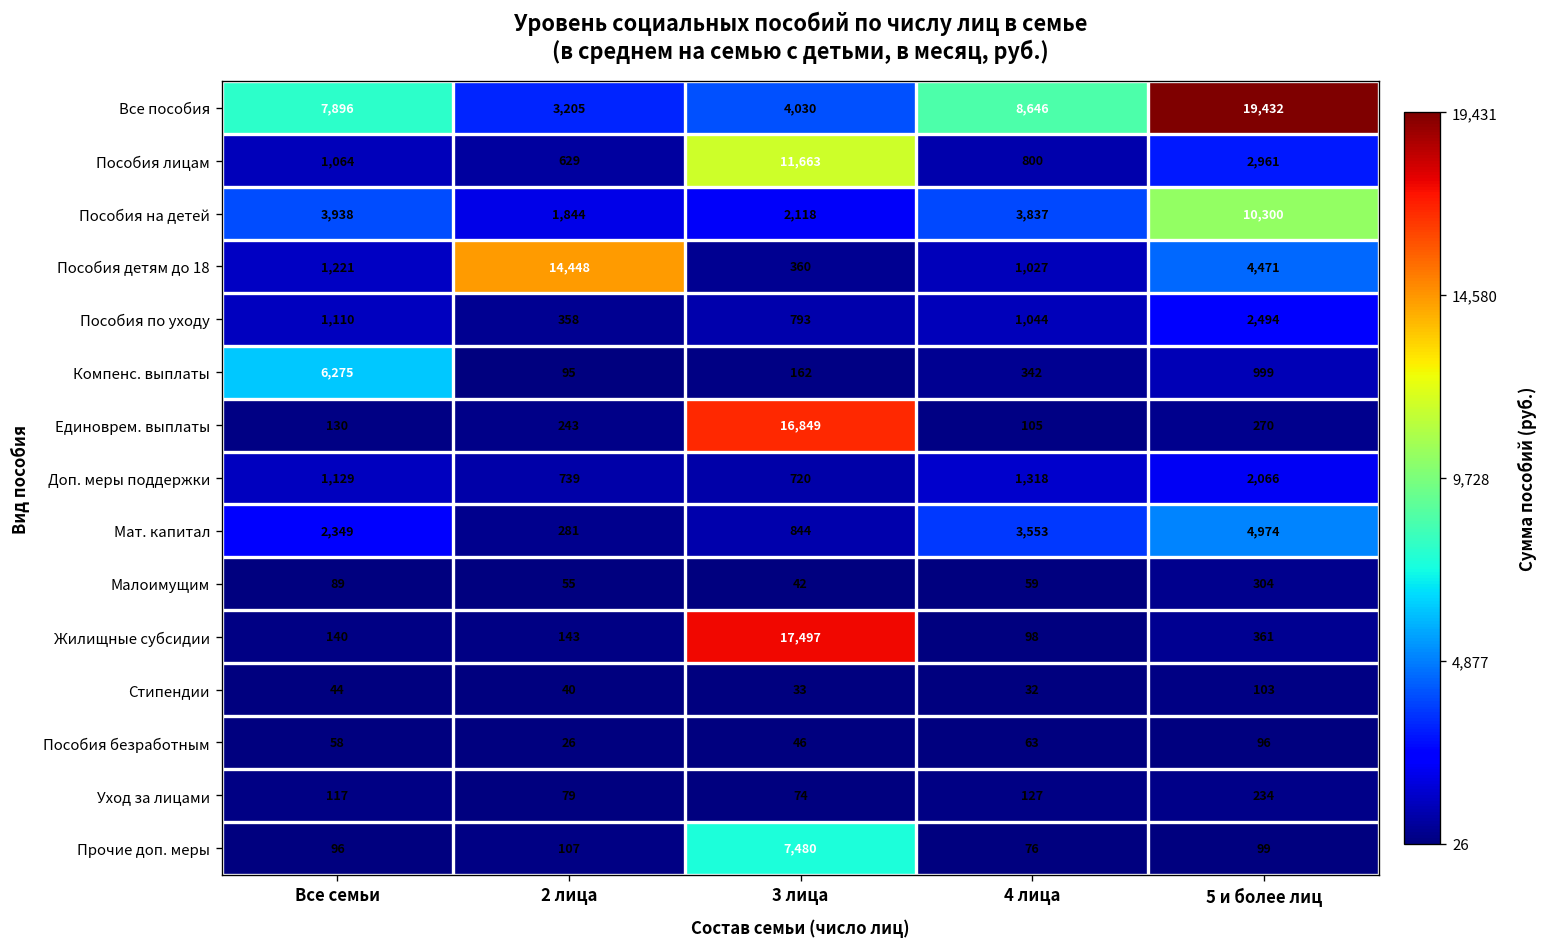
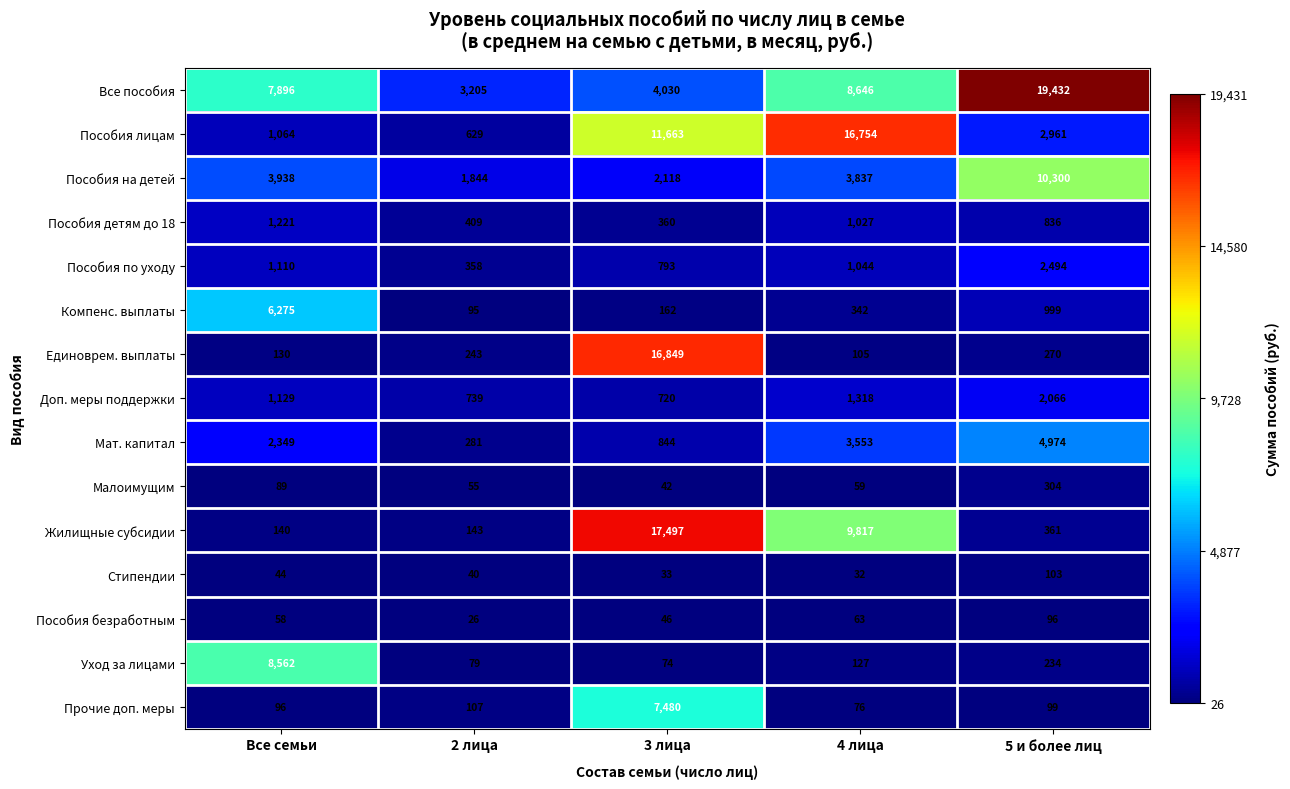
  {
    "Все пособия": {
      "Все семьи": "7,896",
      "2 лица": "3,205",
      "3 лица": "4,030",
      "4 лица": "8,646",
      "5 и более лиц": "19,432"
    },
    "Пособия лицам": {
      "Все семьи": "1,064",
      "2 лица": "629",
      "3 лица": "11,663",
-     "4 лица": "800",
+     "4 лица": "16,754",
      "5 и более лиц": "2,961"
    },
    "Пособия на детей": {
      "Все семьи": "3,938",
      "2 лица": "1,844",
      "3 лица": "2,118",
      "4 лица": "3,837",
      "5 и более лиц": "10,300"
    },
    "Пособия детям до 18": {
      "Все семьи": "1,221",
-     "2 лица": "14,448",
+     "2 лица": "409",
      "3 лица": "360",
      "4 лица": "1,027",
-     "5 и более лиц": "4,471"
+     "5 и более лиц": "836"
    },
    "Пособия по уходу": {
      "Все семьи": "1,110",
      "2 лица": "358",
      "3 лица": "793",
      "4 лица": "1,044",
      "5 и более лиц": "2,494"
    },
    "Компенс. выплаты": {
      "Все семьи": "6,275",
      "2 лица": "95",
      "3 лица": "162",
      "4 лица": "342",
      "5 и более лиц": "999"
    },
    "Единоврем. выплаты": {
      "Все семьи": "130",
      "2 лица": "243",
      "3 лица": "16,849",
      "4 лица": "105",
      "5 и более лиц": "270"
    },
    "Доп. меры поддержки": {
      "Все семьи": "1,129",
      "2 лица": "739",
      "3 лица": "720",
      "4 лица": "1,318",
      "5 и более лиц": "2,066"
    },
    "Мат. капитал": {
      "Все семьи": "2,349",
      "2 лица": "281",
      "3 лица": "844",
      "4 лица": "3,553",
      "5 и более лиц": "4,974"
    },
    "Малоимущим": {
      "Все семьи": "89",
      "2 лица": "55",
      "3 лица": "42",
      "4 лица": "59",
      "5 и более лиц": "304"
    },
    "Жилищные субсидии": {
      "Все семьи": "140",
      "2 лица": "143",
      "3 лица": "17,497",
-     "4 лица": "98",
+     "4 лица": "9,817",
      "5 и более лиц": "361"
    },
    "Стипендии": {
      "Все семьи": "44",
      "2 лица": "40",
      "3 лица": "33",
      "4 лица": "32",
      "5 и более лиц": "103"
    },
    "Пособия безработным": {
      "Все семьи": "58",
      "2 лица": "26",
      "3 лица": "46",
      "4 лица": "63",
      "5 и более лиц": "96"
    },
    "Уход за лицами": {
-     "Все семьи": "117",
+     "Все семьи": "8,562",
      "2 лица": "79",
      "3 лица": "74",
      "4 лица": "127",
      "5 и более лиц": "234"
    },
    "Прочие доп. меры": {
      "Все семьи": "96",
      "2 лица": "107",
      "3 лица": "7,480",
      "4 лица": "76",
      "5 и более лиц": "99"
    }
  }
